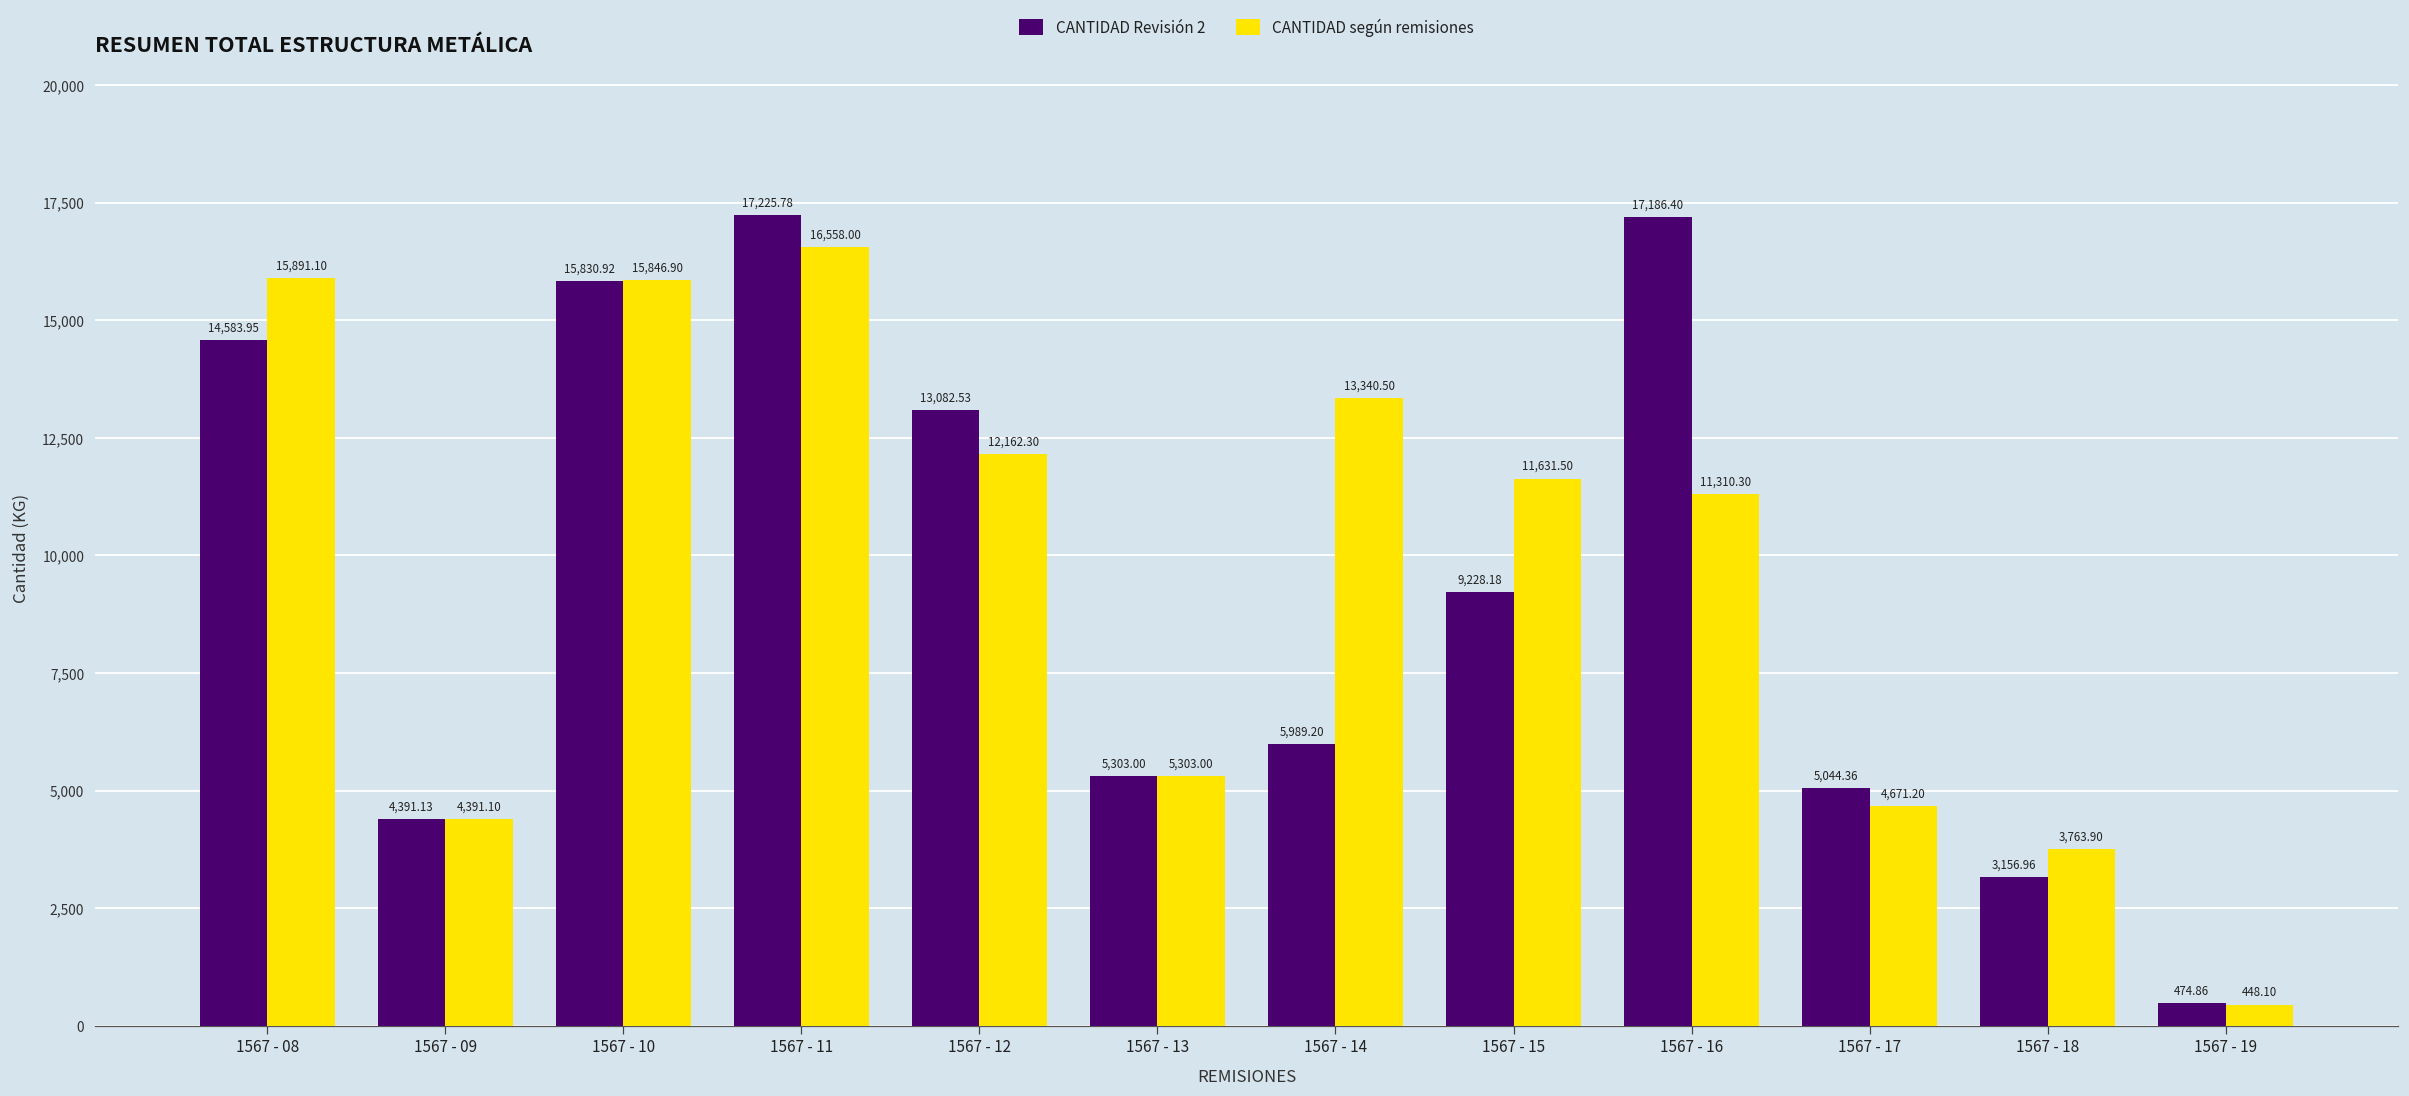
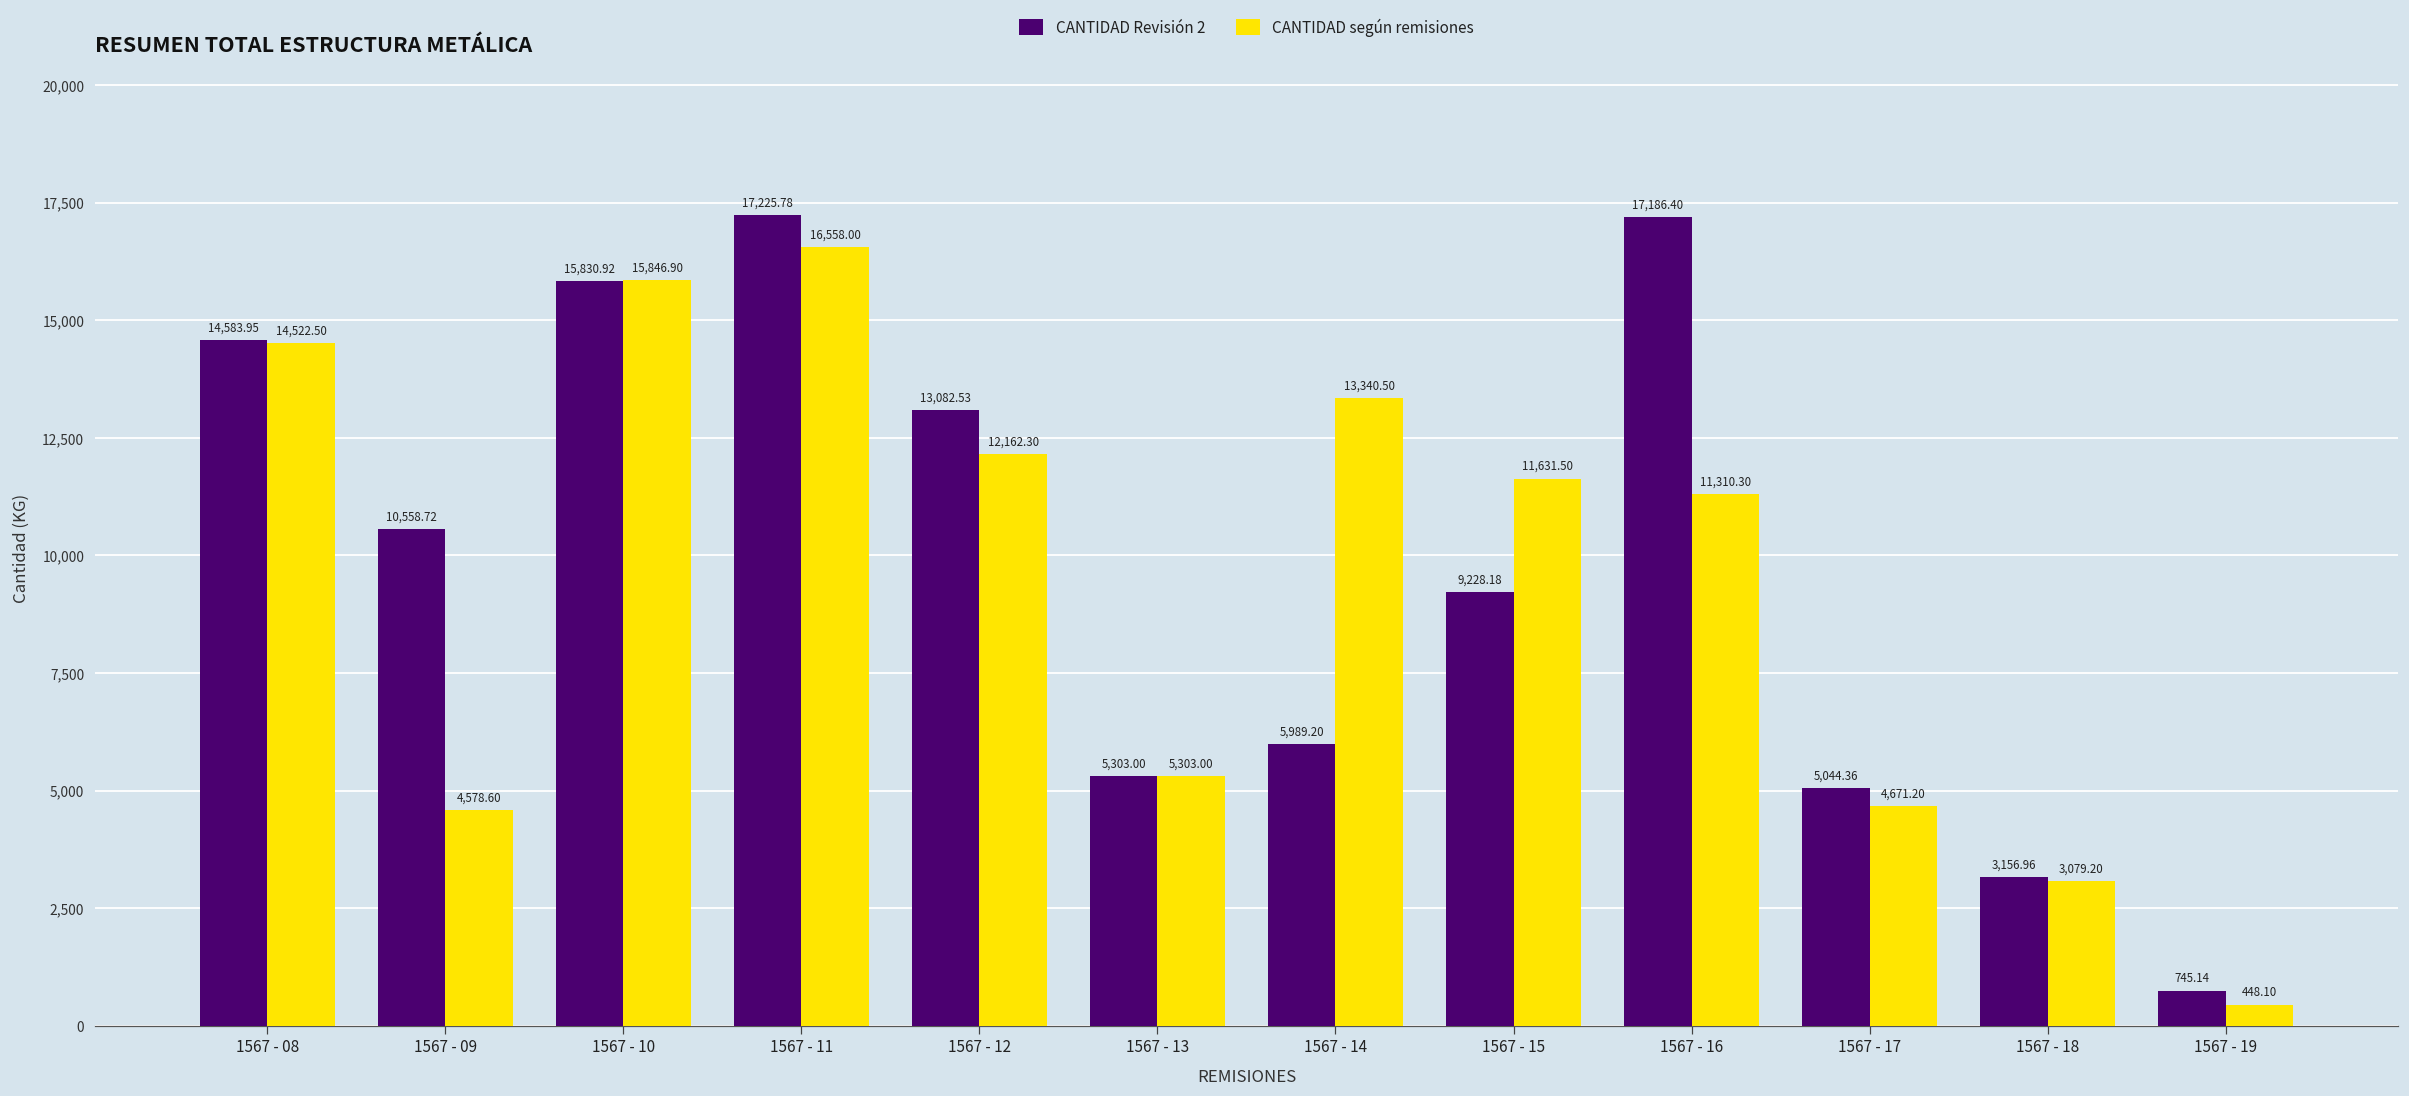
  {
    "CANTIDAD Revisión 2": {
      "1567 - 08": "14,583.95",
-     "1567 - 09": "4,391.13",
+     "1567 - 09": "10,558.72",
      "1567 - 10": "15,830.92",
      "1567 - 11": "17,225.78",
      "1567 - 12": "13,082.53",
      "1567 - 13": "5,303.00",
      "1567 - 14": "5,989.20",
      "1567 - 15": "9,228.18",
      "1567 - 16": "17,186.40",
      "1567 - 17": "5,044.36",
      "1567 - 18": "3,156.96",
-     "1567 - 19": "474.86"
+     "1567 - 19": "745.14"
    },
    "CANTIDAD según remisiones": {
-     "1567 - 08": "15,891.10",
-     "1567 - 09": "4,391.10",
+     "1567 - 08": "14,522.50",
+     "1567 - 09": "4,578.60",
      "1567 - 10": "15,846.90",
      "1567 - 11": "16,558.00",
      "1567 - 12": "12,162.30",
      "1567 - 13": "5,303.00",
      "1567 - 14": "13,340.50",
      "1567 - 15": "11,631.50",
      "1567 - 16": "11,310.30",
      "1567 - 17": "4,671.20",
-     "1567 - 18": "3,763.90",
+     "1567 - 18": "3,079.20",
      "1567 - 19": "448.10"
    }
  }
